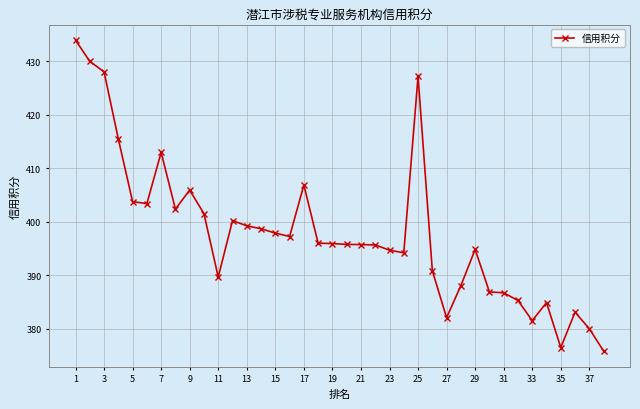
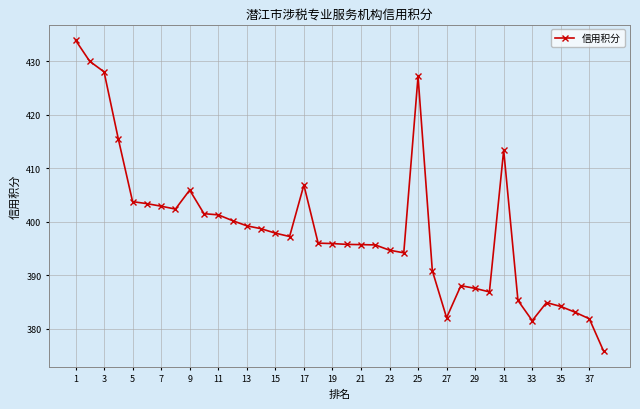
  {
    "1": 434,
    "3": 428,
    "5": 404,
-   "7": 413,
+   "7": 403,
    "9": 406,
-   "11": 390,
+   "11": 401,
    "13": 399,
    "15": 398,
    "17": 407,
    "19": 396,
    "21": 396,
    "23": 395,
    "25": 427,
    "27": 382,
-   "29": 395,
-   "31": 387,
+   "29": 388,
+   "31": 413,
    "33": 382,
-   "35": 376,
-   "37": 380
+   "35": 384,
+   "37": 382
  }
